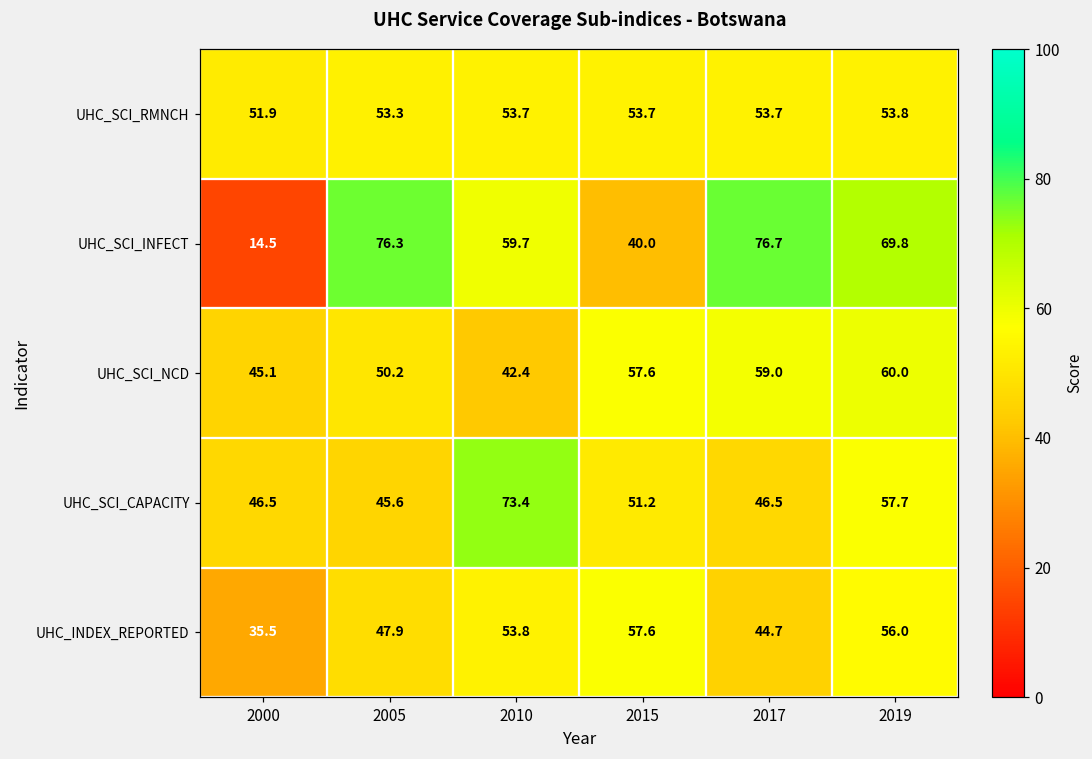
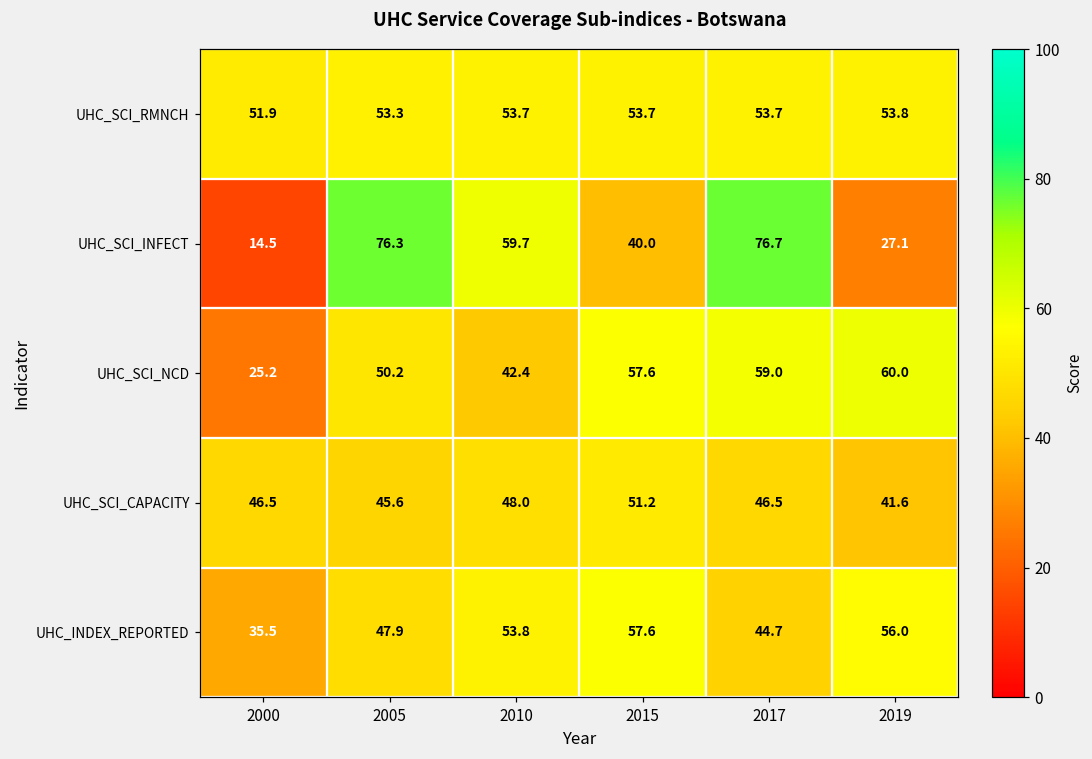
  {
    "UHC_SCI_RMNCH": {
      "2000": 51.9,
      "2005": 53.3,
      "2010": 53.7,
      "2015": 53.7,
      "2017": 53.7,
      "2019": 53.8
    },
    "UHC_SCI_INFECT": {
      "2000": 14.5,
      "2005": 76.3,
      "2010": 59.7,
      "2015": 40.0,
      "2017": 76.7,
-     "2019": 69.8
+     "2019": 27.1
    },
    "UHC_SCI_NCD": {
-     "2000": 45.1,
+     "2000": 25.2,
      "2005": 50.2,
      "2010": 42.4,
      "2015": 57.6,
      "2017": 59.0,
      "2019": 60.0
    },
    "UHC_SCI_CAPACITY": {
      "2000": 46.5,
      "2005": 45.6,
-     "2010": 73.4,
+     "2010": 48.0,
      "2015": 51.2,
      "2017": 46.5,
-     "2019": 57.7
+     "2019": 41.6
    },
    "UHC_INDEX_REPORTED": {
      "2000": 35.5,
      "2005": 47.9,
      "2010": 53.8,
      "2015": 57.6,
      "2017": 44.7,
      "2019": 56.0
    }
  }
